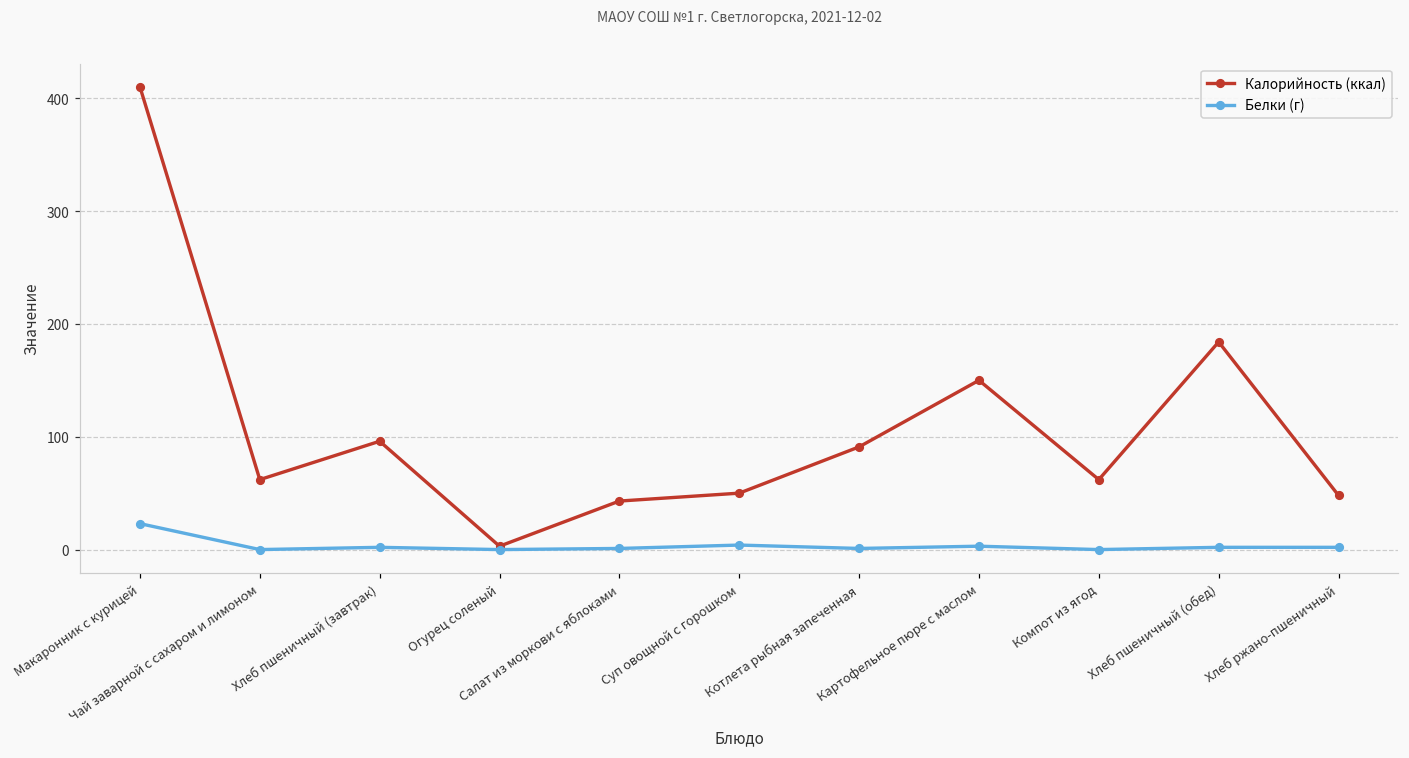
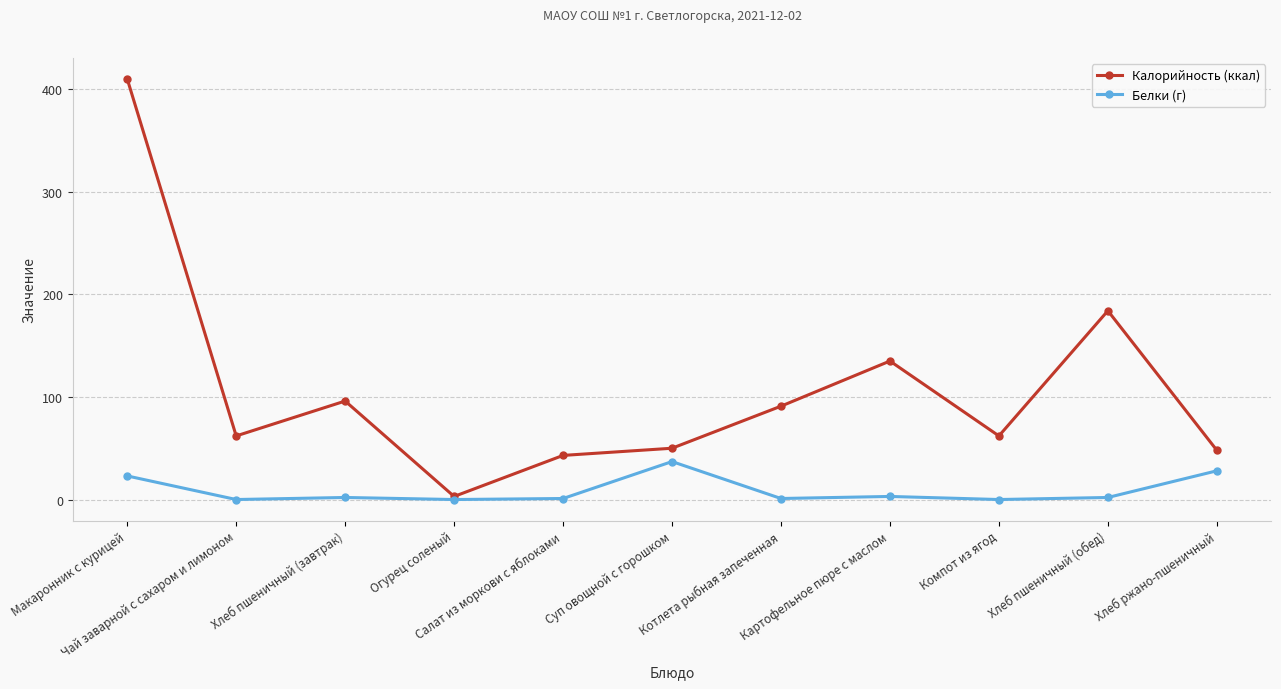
  {
    "Калорийность (ккал)": {
      "Макаронник с курицей": 410,
      "Чай заварной с сахаром и лимоном": 62,
      "Хлеб пшеничный (завтрак)": 96,
      "Огурец соленый": 3,
      "Салат из моркови с яблоками": 43,
      "Суп овощной с горошком": 50,
      "Котлета рыбная запеченная": 91,
-     "Картофельное пюре с маслом": 150,
+     "Картофельное пюре с маслом": 135,
      "Компот из ягод": 62,
      "Хлеб пшеничный (обед)": 184,
      "Хлеб ржано-пшеничный": 48
    },
    "Белки (г)": {
      "Макаронник с курицей": 23,
      "Чай заварной с сахаром и лимоном": 0,
      "Хлеб пшеничный (завтрак)": 2,
      "Огурец соленый": 0,
      "Салат из моркови с яблоками": 1,
-     "Суп овощной с горошком": 4,
+     "Суп овощной с горошком": 37,
      "Котлета рыбная запеченная": 1,
      "Картофельное пюре с маслом": 3,
      "Компот из ягод": 0,
      "Хлеб пшеничный (обед)": 2,
-     "Хлеб ржано-пшеничный": 2
+     "Хлеб ржано-пшеничный": 28
    }
  }
